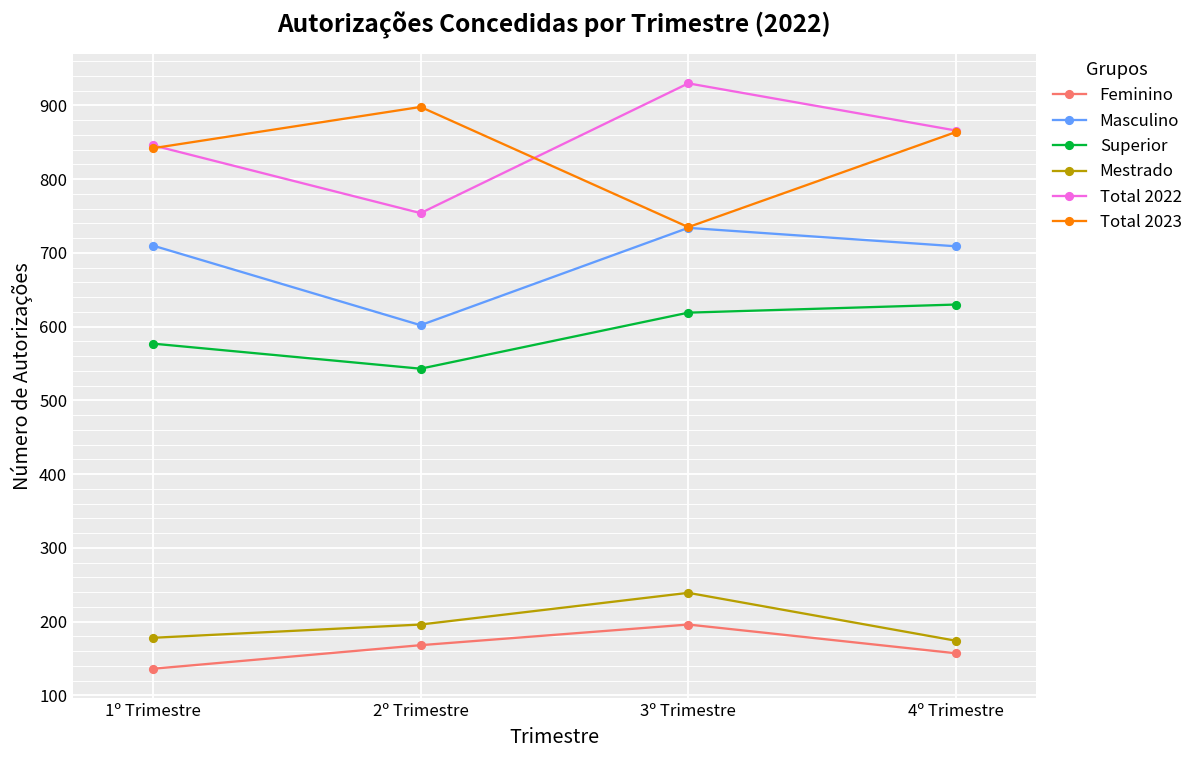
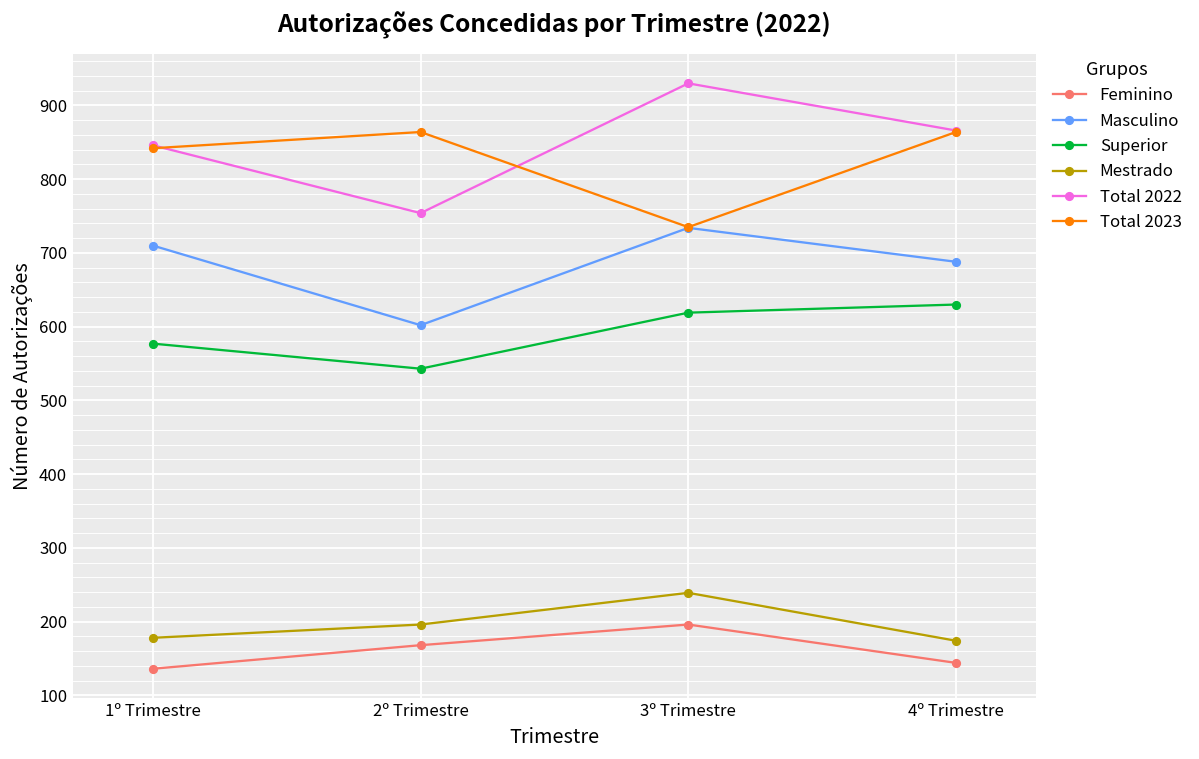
  {
    "Feminino": {
      "1º Trimestre": 140,
      "2º Trimestre": 170,
      "3º Trimestre": 200,
-     "4º Trimestre": 160
+     "4º Trimestre": 140
    },
    "Masculino": {
      "1º Trimestre": 710,
      "2º Trimestre": 600,
-     "4º Trimestre": 710
+     "4º Trimestre": 690
    },
    "Superior": {
      "1º Trimestre": 580,
      "2º Trimestre": 540,
      "3º Trimestre": 620,
      "4º Trimestre": 630
    },
    "Mestrado": {
      "1º Trimestre": 180,
      "2º Trimestre": 200,
      "3º Trimestre": 240,
      "4º Trimestre": 170
    },
    "Total 2022": {
      "1º Trimestre": 850,
      "2º Trimestre": 750,
      "3º Trimestre": 930
    },
    "Total 2023": {
      "1º Trimestre": 840,
-     "2º Trimestre": 900
+     "2º Trimestre": 860
    }
  }
